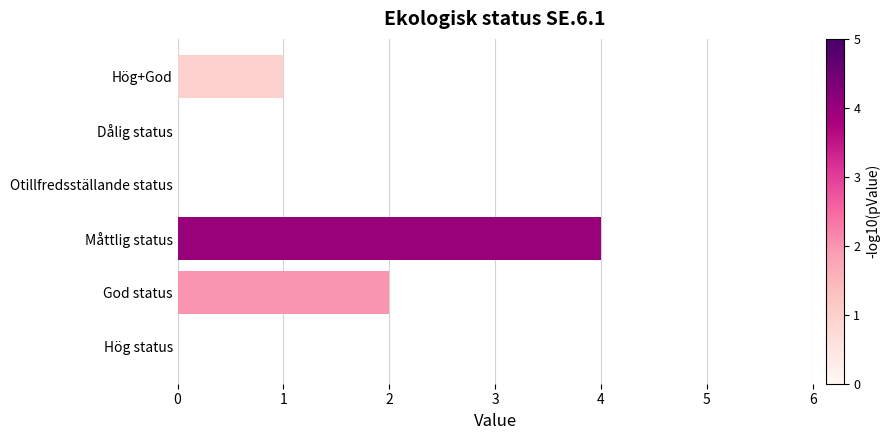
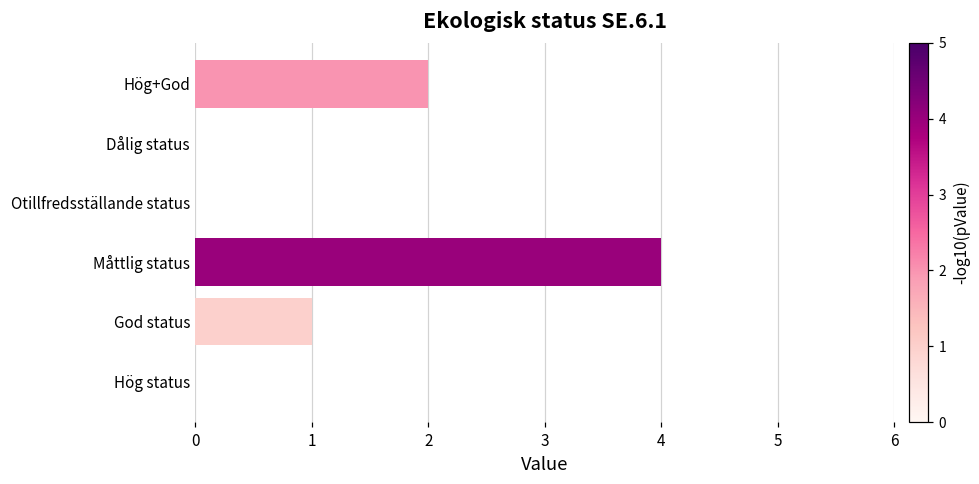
  {
-   "Hög+God": 1,
+   "Hög+God": 2,
    "Dålig status": 0,
    "Otillfredsställande status": 0,
    "Måttlig status": 4,
-   "God status": 2,
+   "God status": 1,
    "Hög status": 0
  }
